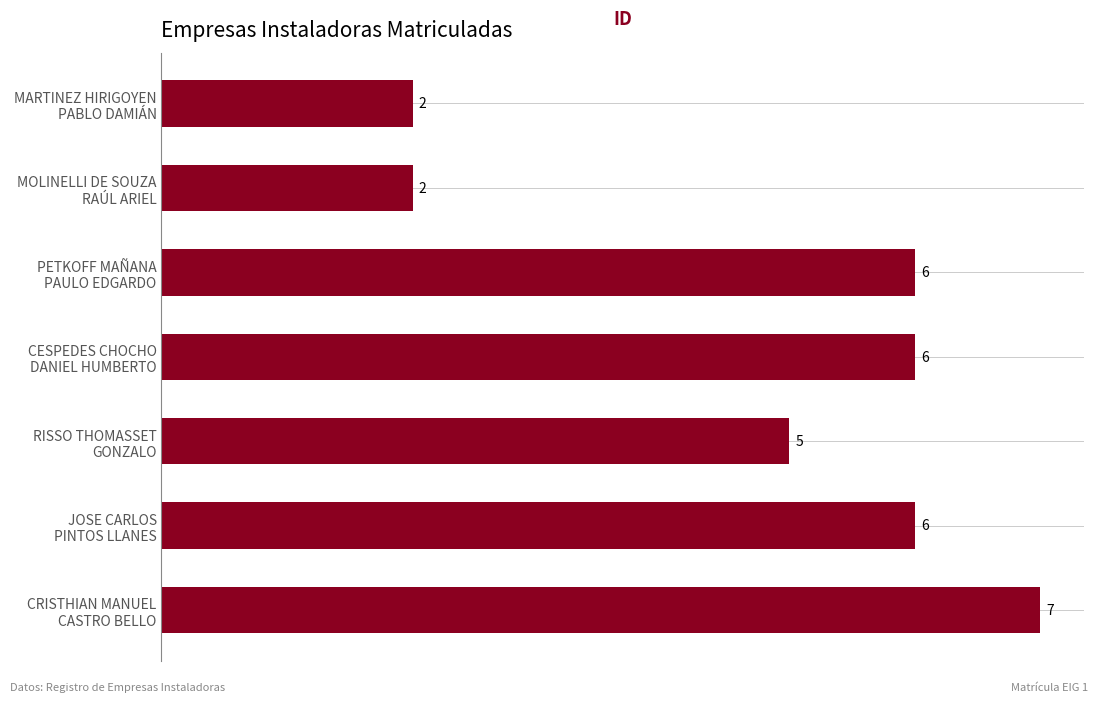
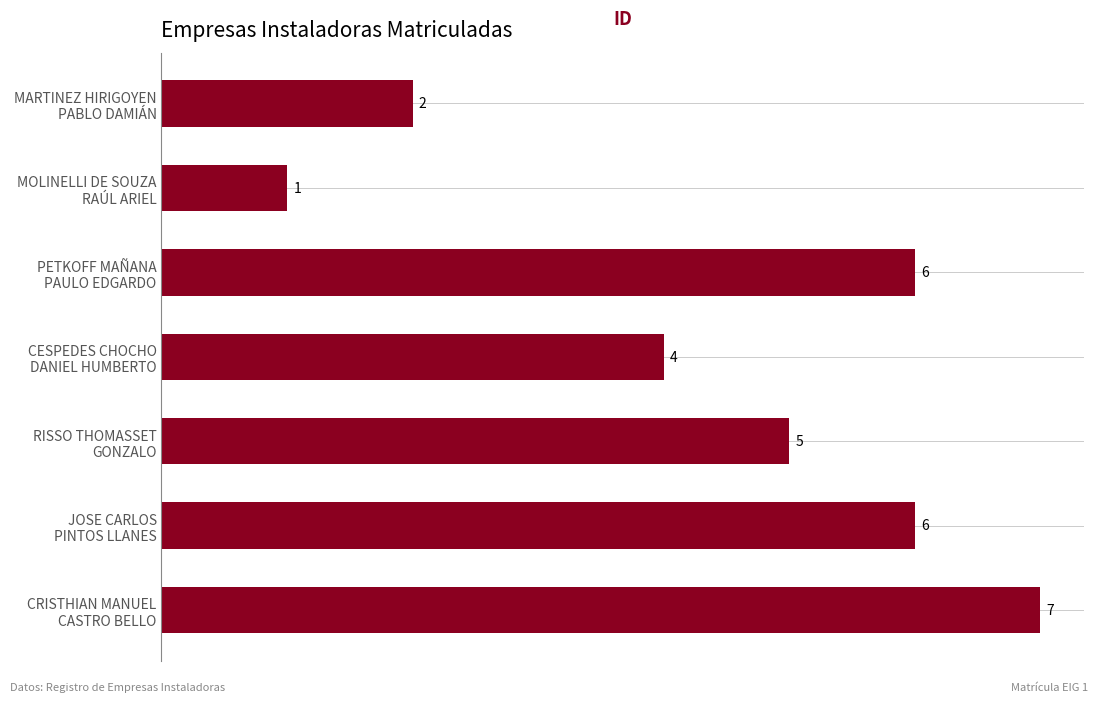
  {
    "MARTINEZ HIRIGOYEN PABLO DAMIÁN": 2,
-   "MOLINELLI DE SOUZA RAÚL ARIEL": 2,
+   "MOLINELLI DE SOUZA RAÚL ARIEL": 1,
    "PETKOFF MAÑANA PAULO EDGARDO": 6,
-   "CESPEDES CHOCHO DANIEL HUMBERTO": 6,
+   "CESPEDES CHOCHO DANIEL HUMBERTO": 4,
    "RISSO THOMASSET GONZALO": 5,
    "JOSE CARLOS PINTOS LLANES": 6,
    "CRISTHIAN MANUEL CASTRO BELLO": 7
  }
